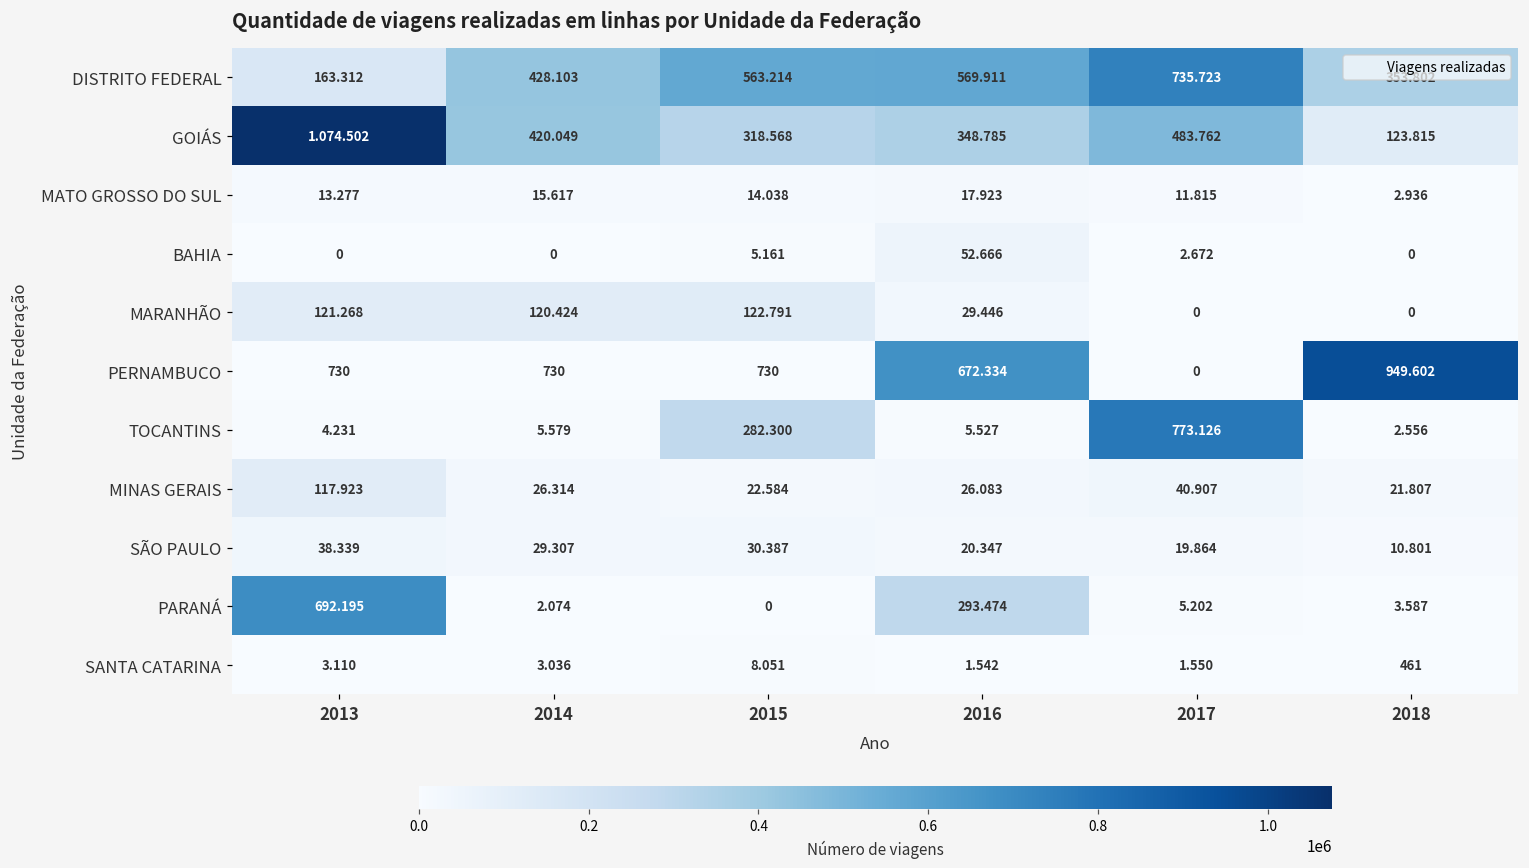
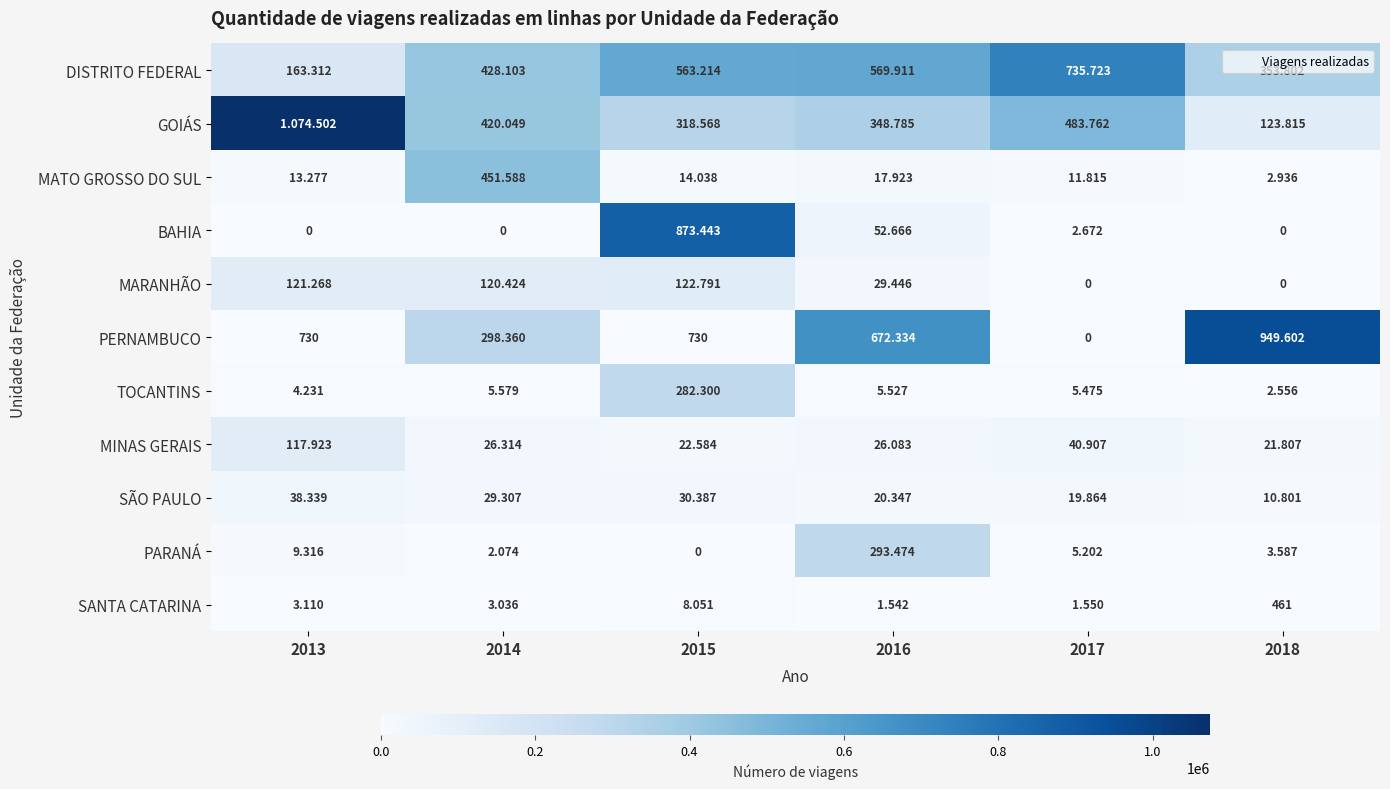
  {
    "DISTRITO FEDERAL": {
      "2013": 163.312,
      "2014": 428.103,
      "2015": 563.214,
      "2016": 569.911,
      "2017": 735.723
    },
    "GOIÁS": {
      "2014": 420.049,
      "2015": 318.568,
      "2016": 348.785,
      "2017": 483.762,
      "2018": 123.815
    },
    "MATO GROSSO DO SUL": {
      "2013": 13.277,
-     "2014": 15.617,
+     "2014": 451.588,
      "2015": 14.038,
      "2016": 17.923,
      "2017": 11.815,
      "2018": 2.936
    },
    "BAHIA": {
      "2013": 0,
      "2014": 0,
-     "2015": 5.161,
+     "2015": 873.443,
      "2016": 52.666,
      "2017": 2.672,
      "2018": 0
    },
    "MARANHÃO": {
      "2013": 121.268,
      "2014": 120.424,
      "2015": 122.791,
      "2016": 29.446,
      "2017": 0,
      "2018": 0
    },
    "PERNAMBUCO": {
      "2013": 730,
-     "2014": 730,
+     "2014": 298.360,
      "2015": 730,
      "2016": 672.334,
      "2017": 0,
      "2018": 949.602
    },
    "TOCANTINS": {
      "2013": 4.231,
      "2014": 5.579,
      "2015": 282.300,
      "2016": 5.527,
-     "2017": 773.126,
+     "2017": 5.475,
      "2018": 2.556
    },
    "MINAS GERAIS": {
      "2013": 117.923,
      "2014": 26.314,
      "2015": 22.584,
      "2016": 26.083,
      "2017": 40.907,
      "2018": 21.807
    },
    "SÃO PAULO": {
      "2013": 38.339,
      "2014": 29.307,
      "2015": 30.387,
      "2016": 20.347,
      "2017": 19.864,
      "2018": 10.801
    },
    "PARANÁ": {
-     "2013": 692.195,
+     "2013": 9.316,
      "2014": 2.074,
      "2015": 0,
      "2016": 293.474,
      "2017": 5.202,
      "2018": 3.587
    },
    "SANTA CATARINA": {
      "2013": 3.110,
      "2014": 3.036,
      "2015": 8.051,
      "2016": 1.542,
      "2017": 1.550,
      "2018": 461
    }
  }
